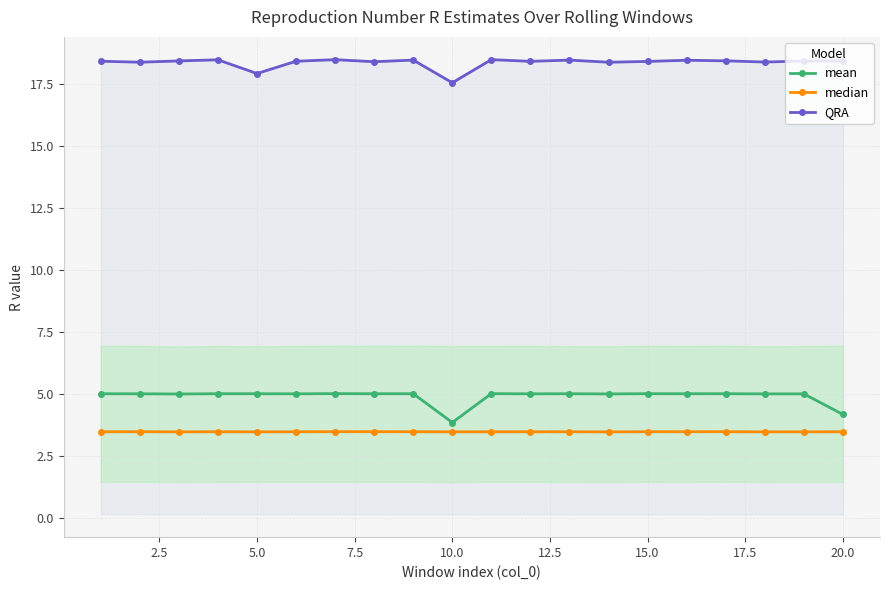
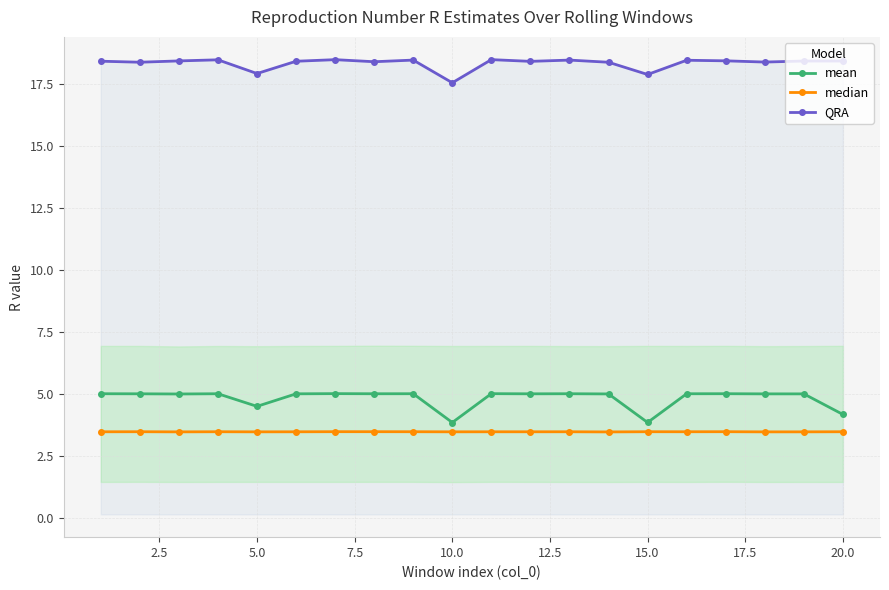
  {
    "mean": {
-     "5.0": 5.0,
+     "5.0": 4.5,
      "10.0": 3.8,
-     "15.0": 5.0,
+     "15.0": 3.8,
      "20.0": 4.2
    },
    "median": {
      "5.0": 3.5,
      "10.0": 3.5,
      "15.0": 3.5,
      "20.0": 3.5
    },
    "QRA": {
      "5.0": 17.9,
      "10.0": 17.6,
-     "15.0": 18.4
+     "15.0": 17.9
    }
  }
